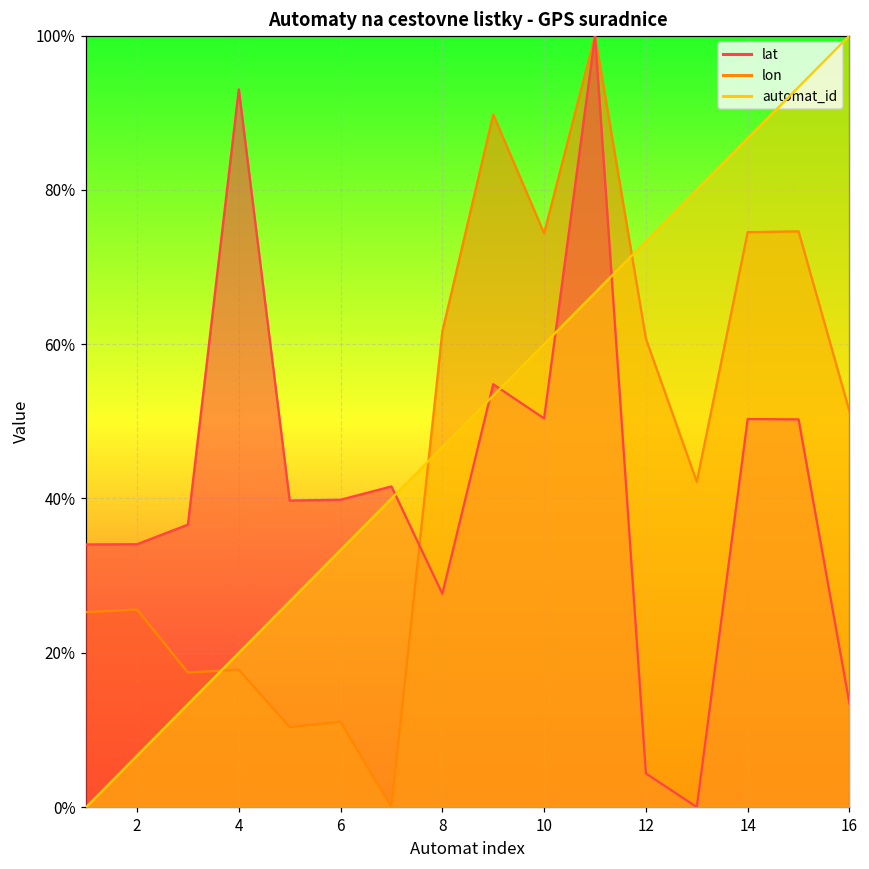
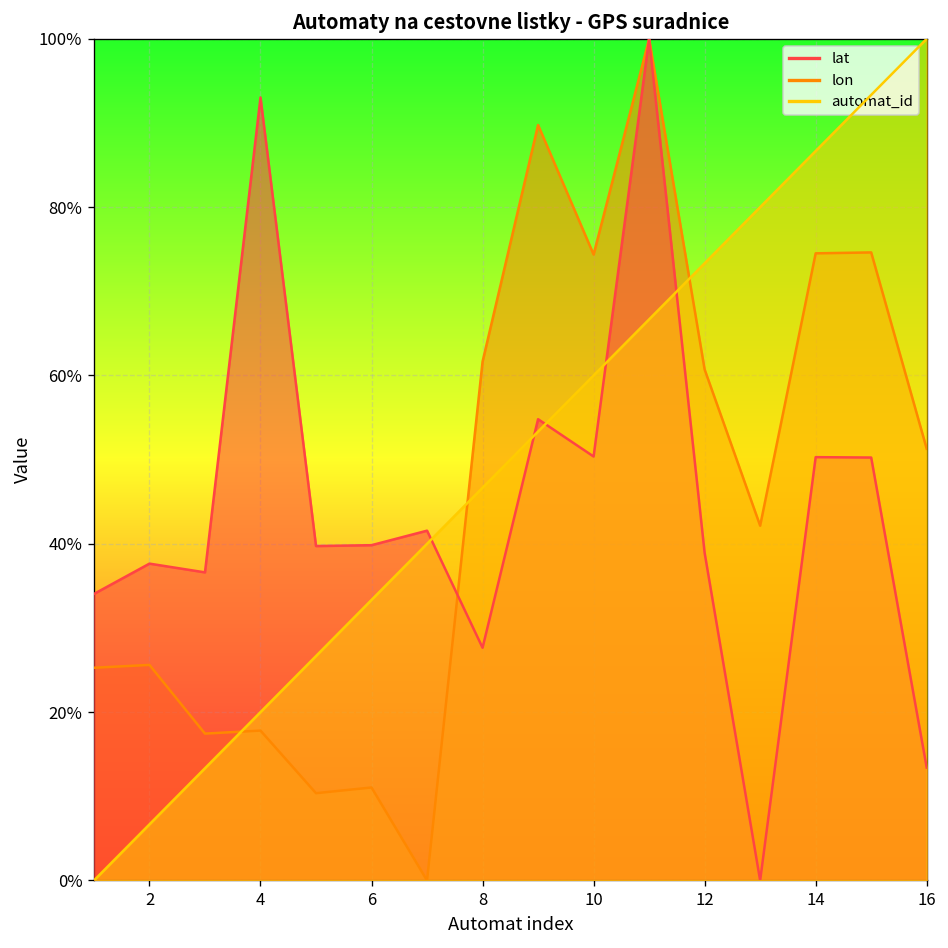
  {
    "lat": {
-     "2": "34%",
+     "2": "38%",
      "4": "93%",
      "6": "40%",
      "8": "28%",
      "10": "50%",
-     "12": "4%",
+     "12": "39%",
      "14": "50%",
      "16": "13%"
    }
  }
